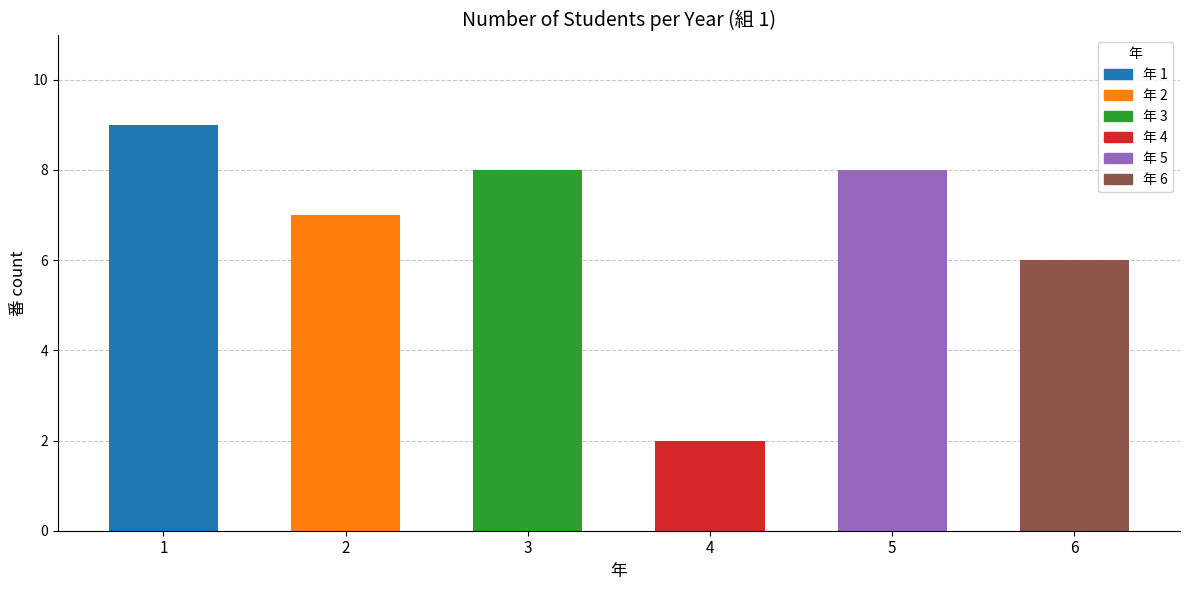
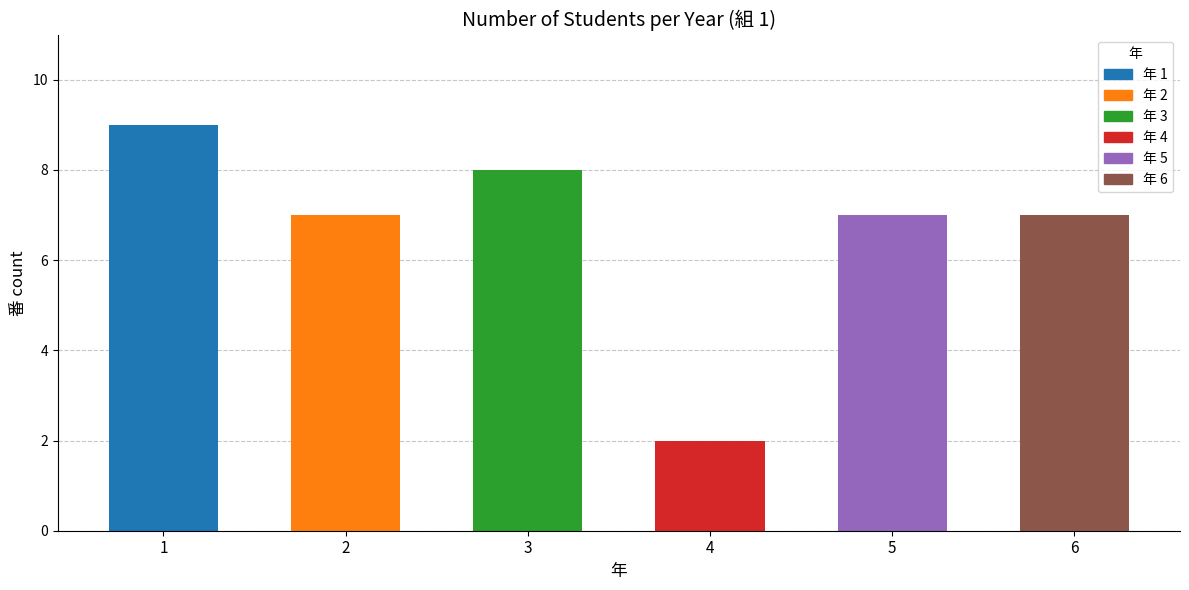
  {
    "1": 9,
    "2": 7,
    "3": 8,
    "4": 2,
-   "5": 8,
-   "6": 6
+   "5": 7,
+   "6": 7
  }
